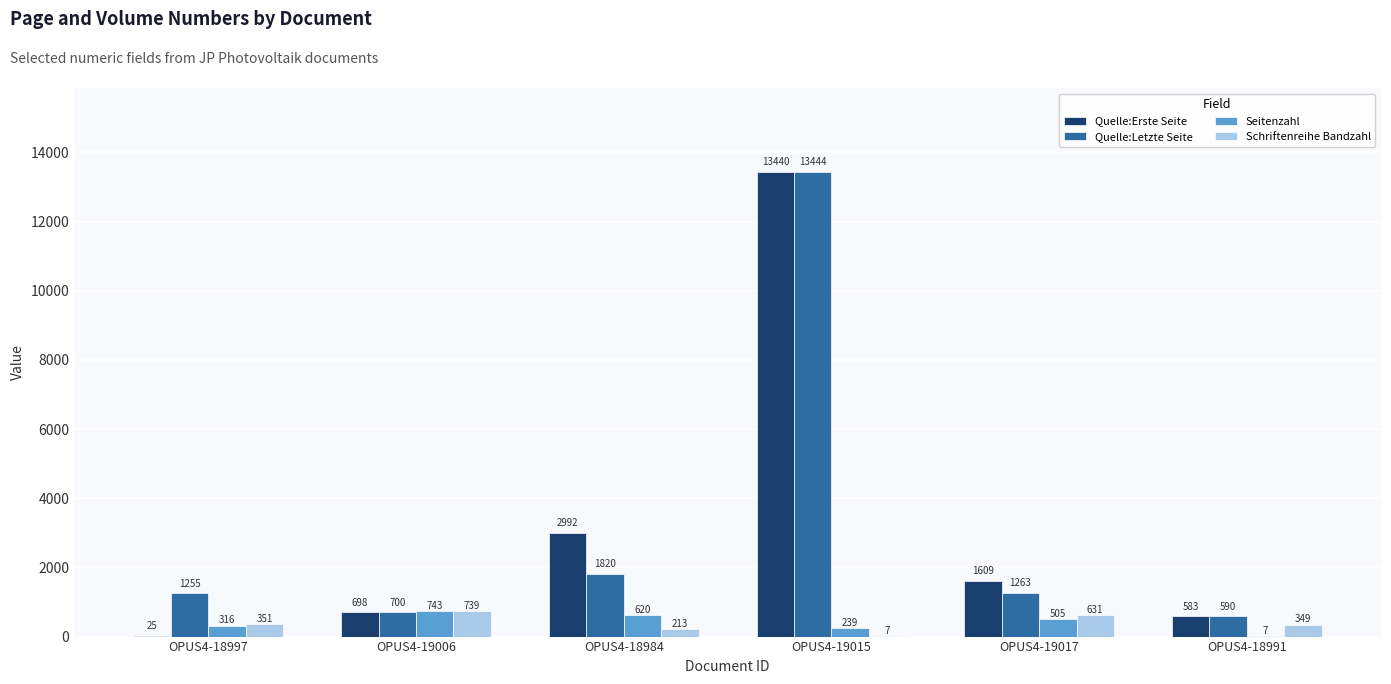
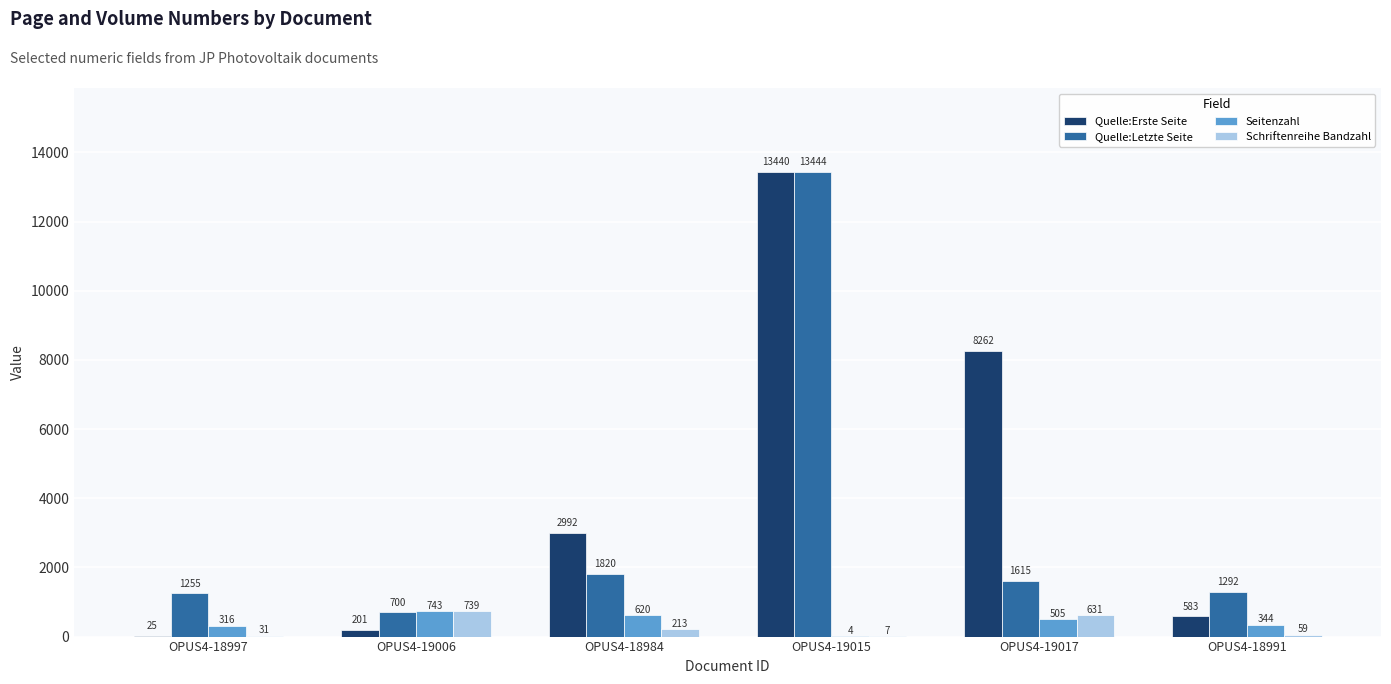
  {
    "Quelle:Erste Seite": {
      "OPUS4-18997": 25,
-     "OPUS4-19006": 698,
+     "OPUS4-19006": 201,
      "OPUS4-18984": 2992,
      "OPUS4-19015": 13440,
-     "OPUS4-19017": 1609,
+     "OPUS4-19017": 8262,
      "OPUS4-18991": 583
    },
    "Quelle:Letzte Seite": {
      "OPUS4-18997": 1255,
      "OPUS4-19006": 700,
      "OPUS4-18984": 1820,
      "OPUS4-19015": 13444,
-     "OPUS4-19017": 1263,
-     "OPUS4-18991": 590
+     "OPUS4-19017": 1615,
+     "OPUS4-18991": 1292
    },
    "Seitenzahl": {
      "OPUS4-18997": 316,
      "OPUS4-19006": 743,
      "OPUS4-18984": 620,
-     "OPUS4-19015": 239,
+     "OPUS4-19015": 4,
      "OPUS4-19017": 505,
-     "OPUS4-18991": 7
+     "OPUS4-18991": 344
    },
    "Schriftenreihe Bandzahl": {
-     "OPUS4-18997": 351,
+     "OPUS4-18997": 31,
      "OPUS4-19006": 739,
      "OPUS4-18984": 213,
      "OPUS4-19015": 7,
      "OPUS4-19017": 631,
-     "OPUS4-18991": 349
+     "OPUS4-18991": 59
    }
  }
